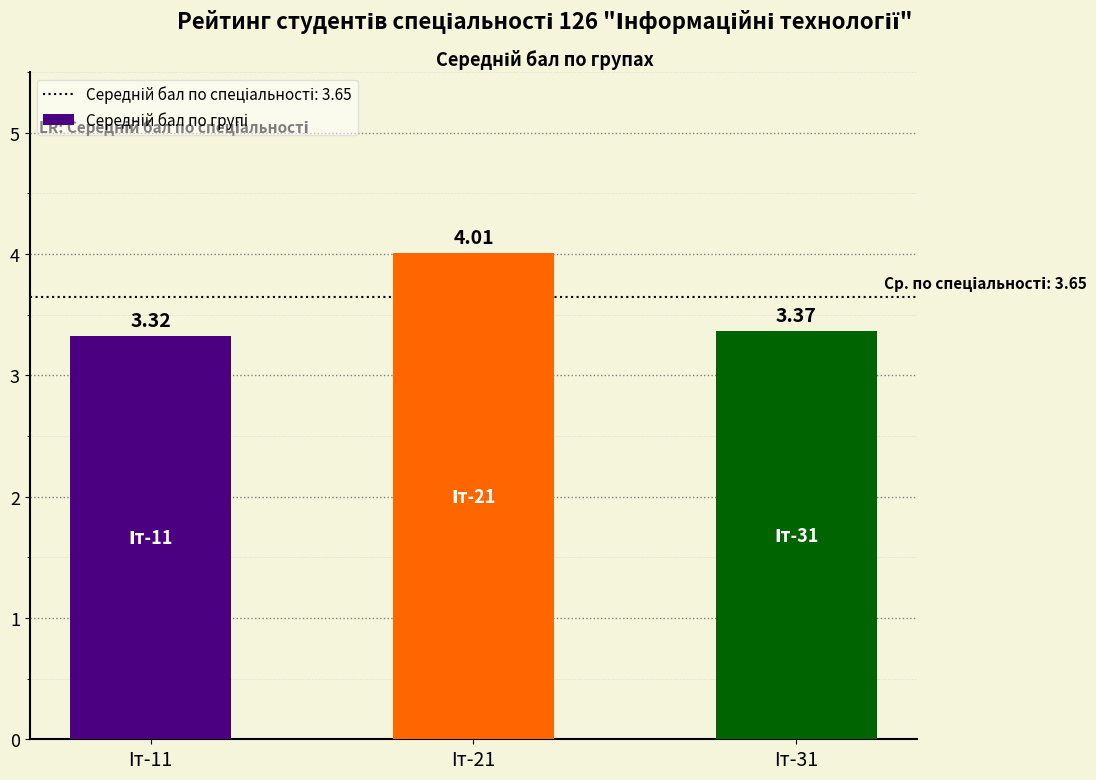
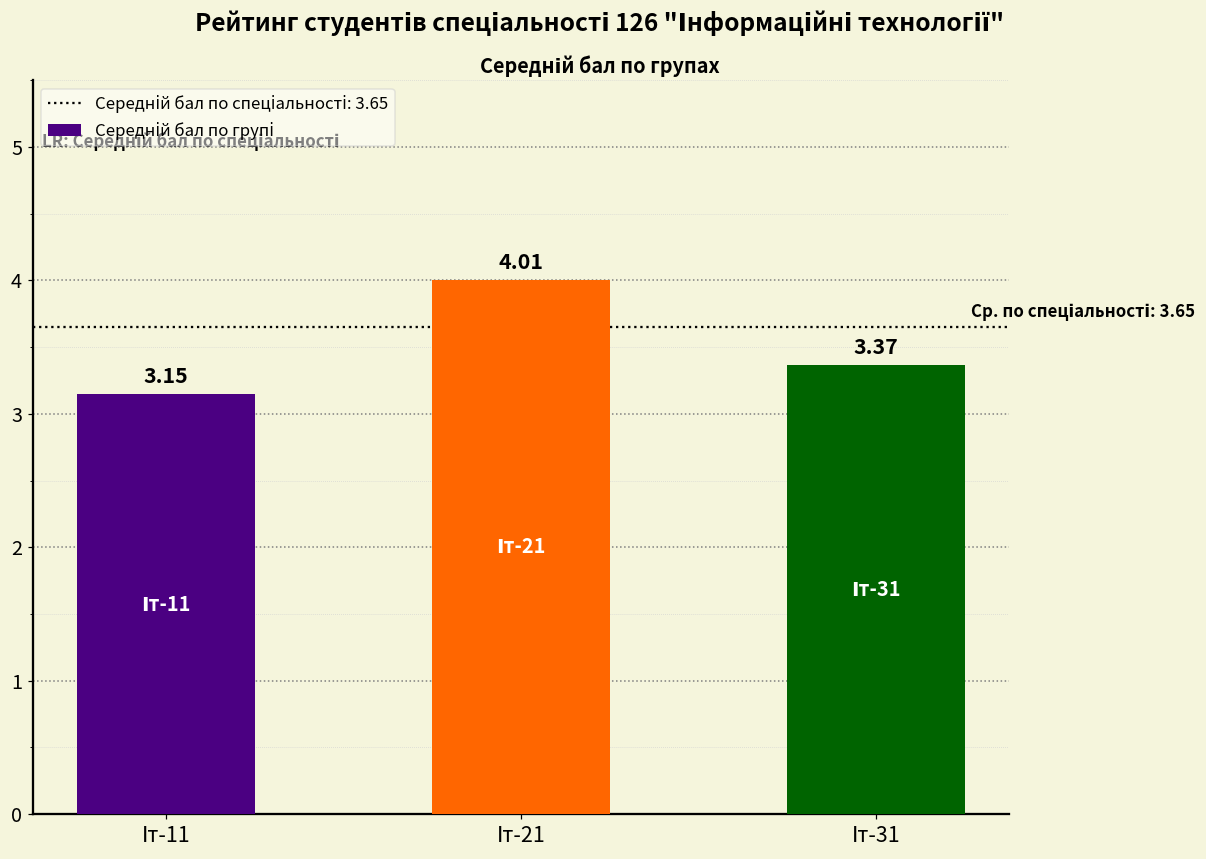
  {
-   "Іт-11": 3.32,
+   "Іт-11": 3.15,
    "Іт-21": 4.01,
    "Іт-31": 3.37
  }
